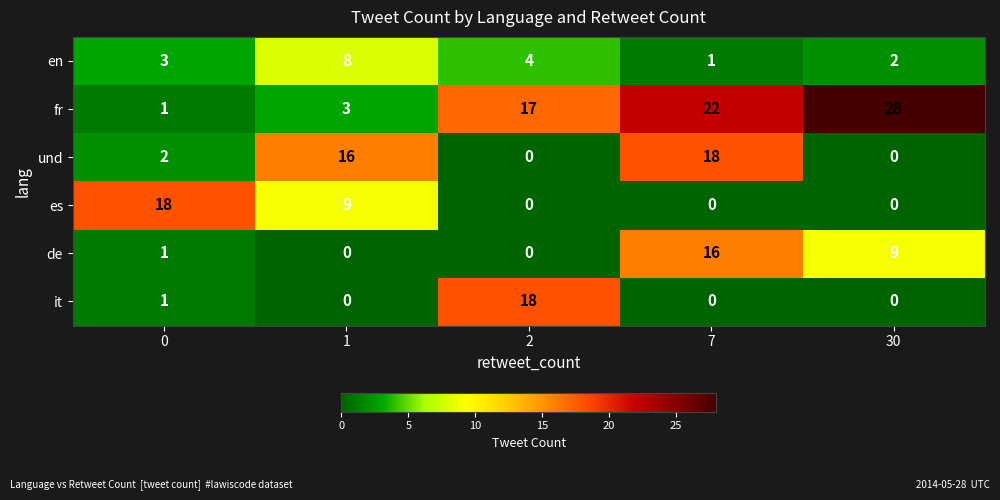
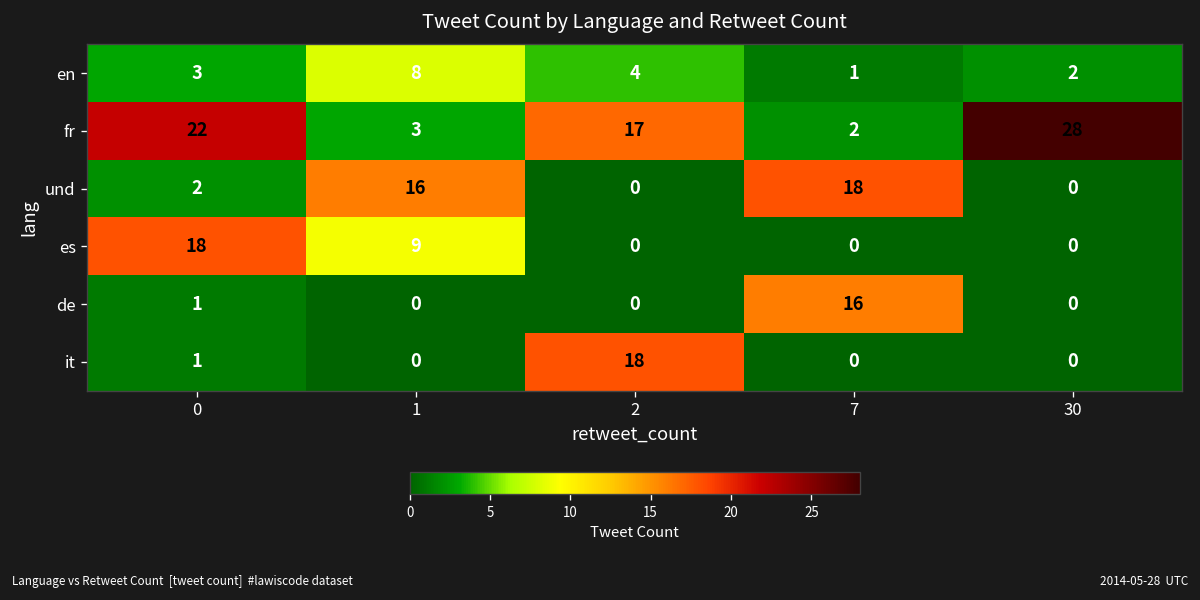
  {
    "en": {
      "0": 3,
      "1": 8,
      "2": 4,
      "7": 1,
      "30": 2
    },
    "fr": {
-     "0": 1,
+     "0": 22,
      "1": 3,
      "2": 17,
-     "7": 22,
+     "7": 2,
      "30": 28
    },
    "und": {
      "0": 2,
      "1": 16,
      "2": 0,
      "7": 18,
      "30": 0
    },
    "es": {
      "0": 18,
      "1": 9,
      "2": 0,
      "7": 0,
      "30": 0
    },
    "de": {
      "0": 1,
      "1": 0,
      "2": 0,
      "7": 16,
-     "30": 9
+     "30": 0
    },
    "it": {
      "0": 1,
      "1": 0,
      "2": 18,
      "7": 0,
      "30": 0
    }
  }
